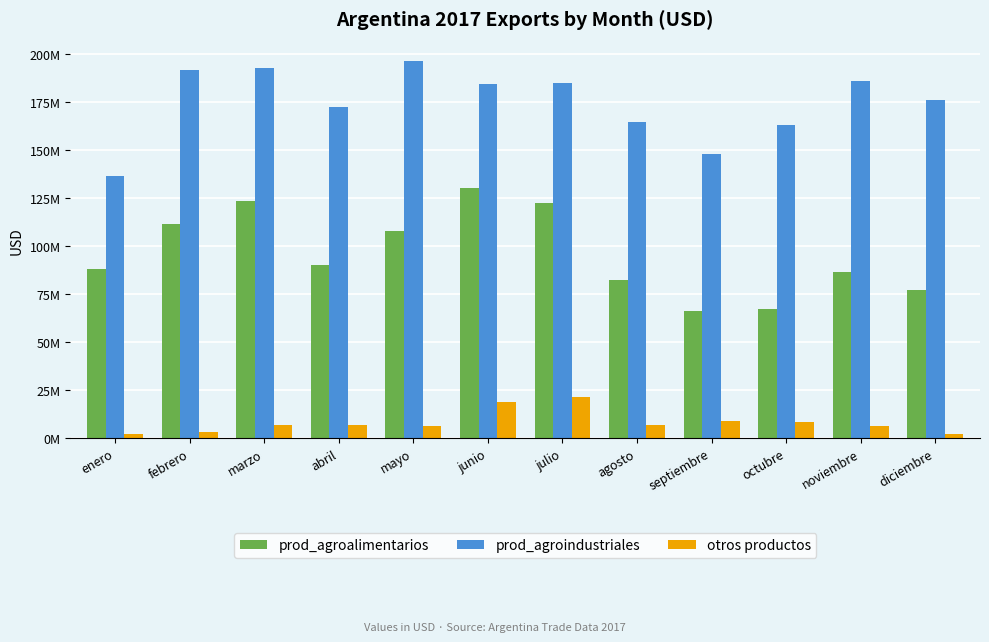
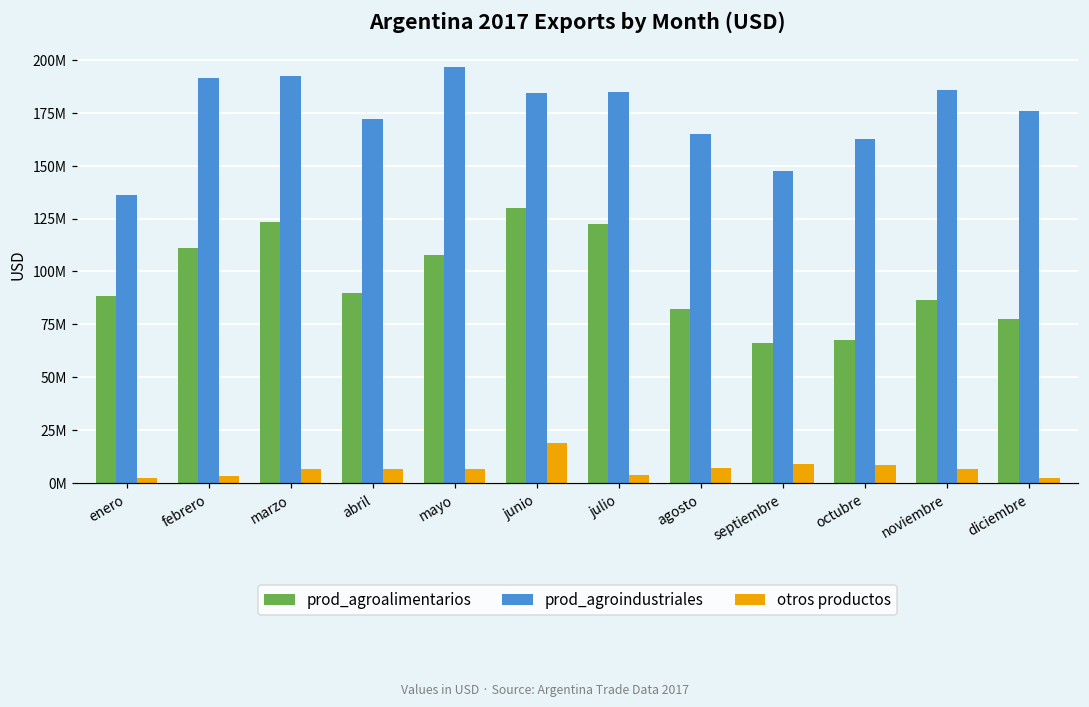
  {
    "prod_agroalimentarios": {
      "enero": 88000000,
      "febrero": 111000000,
      "marzo": 123000000,
      "abril": 90000000,
      "mayo": 108000000,
      "junio": 130000000,
      "julio": 122000000,
      "agosto": 82000000,
      "septiembre": 66000000,
      "octubre": 67000000,
      "noviembre": 86000000,
      "diciembre": 77000000
    },
    "prod_agroindustriales": {
      "enero": 136000000,
      "febrero": 192000000,
      "marzo": 192000000,
      "abril": 172000000,
      "mayo": 197000000,
      "junio": 185000000,
      "julio": 185000000,
      "agosto": 165000000,
      "septiembre": 148000000,
      "octubre": 163000000,
      "noviembre": 186000000,
      "diciembre": 176000000
    },
    "otros productos": {
      "enero": 2000000,
      "febrero": 3000000,
      "marzo": 7000000,
      "abril": 7000000,
      "mayo": 6000000,
      "junio": 19000000,
-     "julio": 21000000,
+     "julio": 4000000,
      "agosto": 7000000,
      "septiembre": 9000000,
      "octubre": 8000000,
      "noviembre": 7000000,
      "diciembre": 2000000
    }
  }
